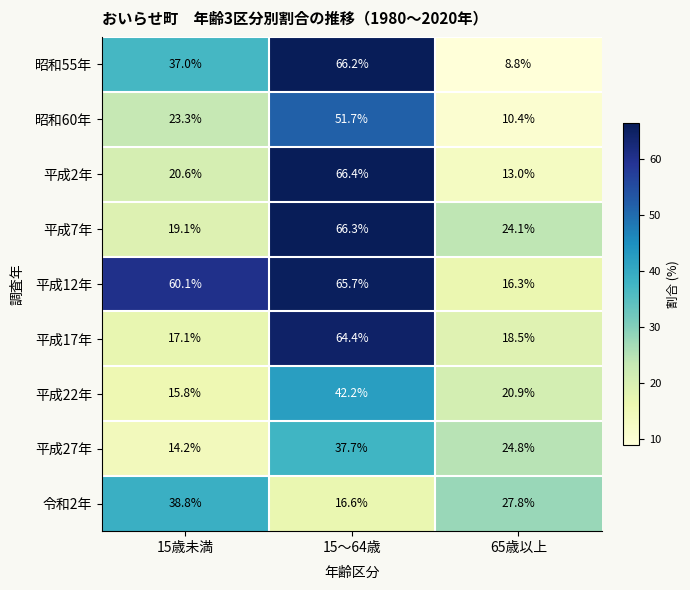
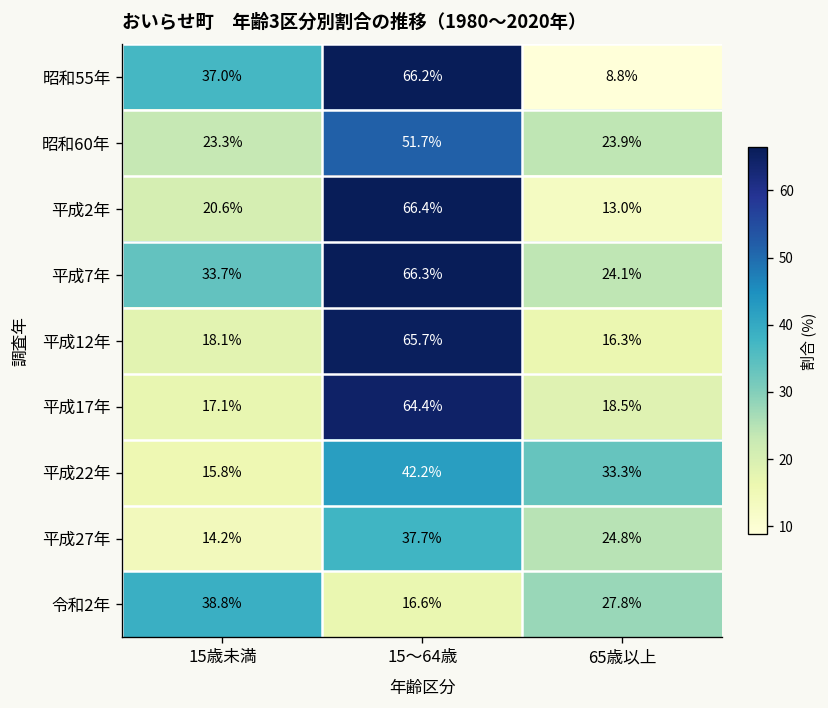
  {
    "昭和55年": {
      "15歳未満": "37.0%",
      "15～64歳": "66.2%",
      "65歳以上": "8.8%"
    },
    "昭和60年": {
      "15歳未満": "23.3%",
      "15～64歳": "51.7%",
-     "65歳以上": "10.4%"
+     "65歳以上": "23.9%"
    },
    "平成2年": {
      "15歳未満": "20.6%",
      "15～64歳": "66.4%",
      "65歳以上": "13.0%"
    },
    "平成7年": {
-     "15歳未満": "19.1%",
+     "15歳未満": "33.7%",
      "15～64歳": "66.3%",
      "65歳以上": "24.1%"
    },
    "平成12年": {
-     "15歳未満": "60.1%",
+     "15歳未満": "18.1%",
      "15～64歳": "65.7%",
      "65歳以上": "16.3%"
    },
    "平成17年": {
      "15歳未満": "17.1%",
      "15～64歳": "64.4%",
      "65歳以上": "18.5%"
    },
    "平成22年": {
      "15歳未満": "15.8%",
      "15～64歳": "42.2%",
-     "65歳以上": "20.9%"
+     "65歳以上": "33.3%"
    },
    "平成27年": {
      "15歳未満": "14.2%",
      "15～64歳": "37.7%",
      "65歳以上": "24.8%"
    },
    "令和2年": {
      "15歳未満": "38.8%",
      "15～64歳": "16.6%",
      "65歳以上": "27.8%"
    }
  }
